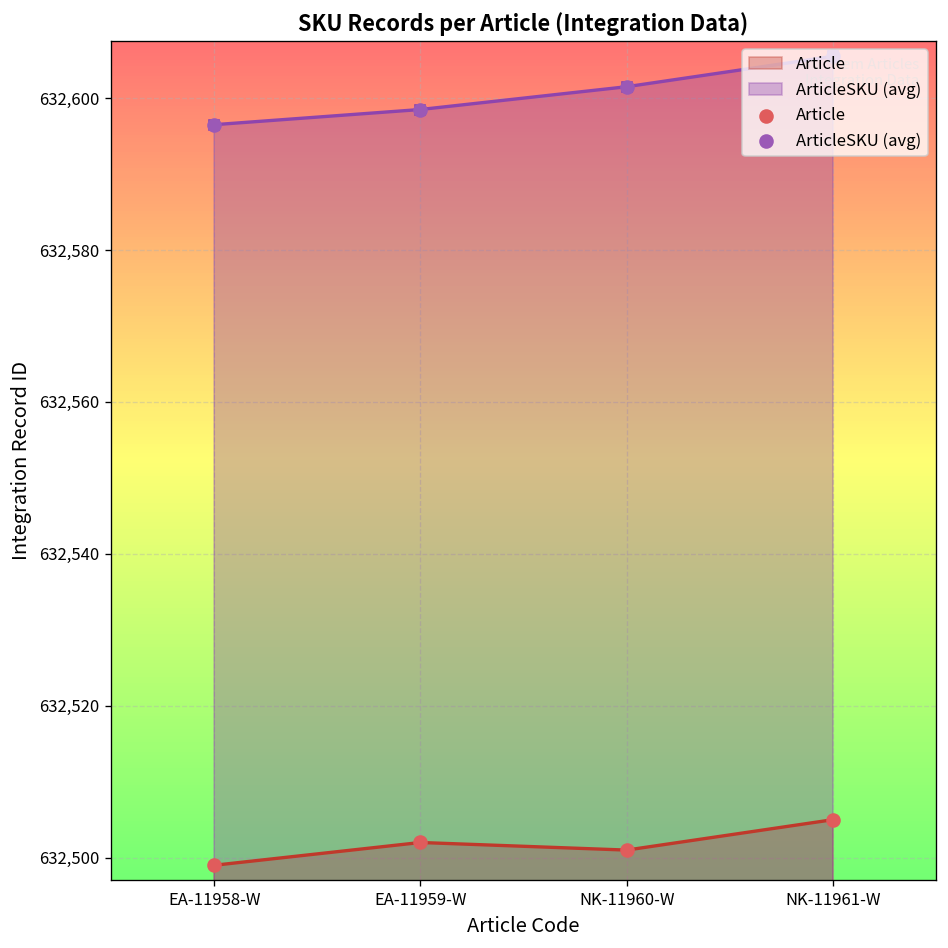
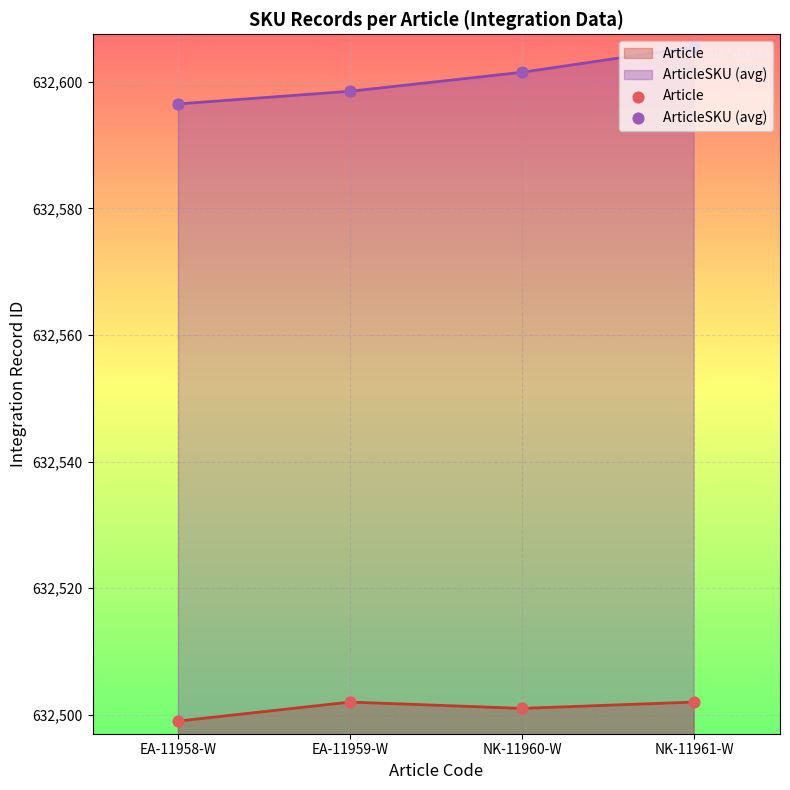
  {
    "Article": {
      "EA-11958-W": "632,499",
      "EA-11959-W": "632,502",
      "NK-11960-W": "632,501",
-     "NK-11961-W": "632,505"
+     "NK-11961-W": "632,502"
    },
    "ArticleSKU (avg)": {
      "EA-11958-W": "632,597",
      "EA-11959-W": "632,599",
      "NK-11960-W": "632,602"
    }
  }
